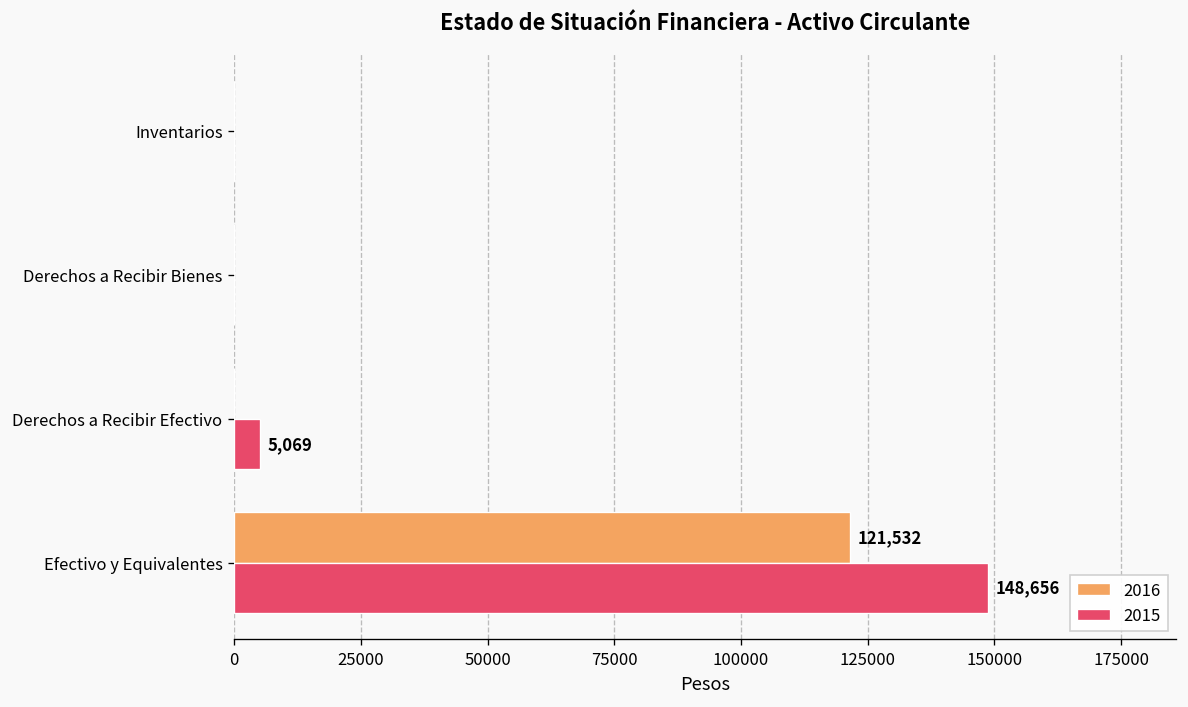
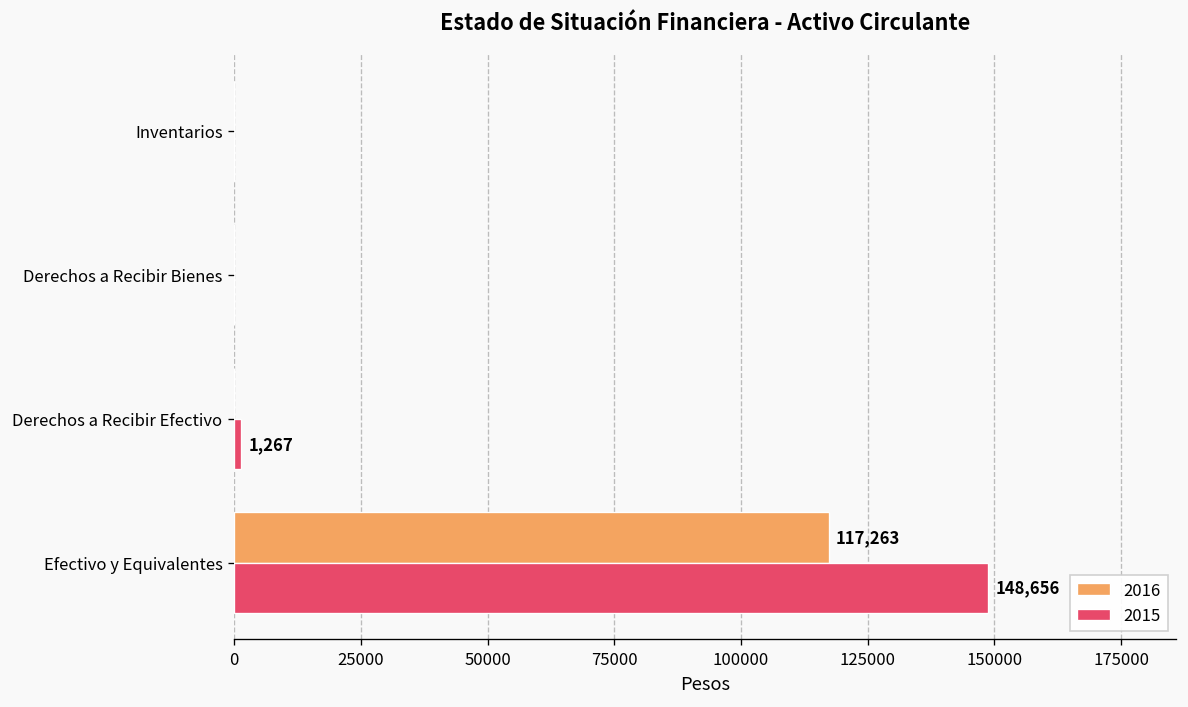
  {
    "2016": {
-     "Efectivo y Equivalentes": "121,532"
+     "Efectivo y Equivalentes": "117,263"
    },
    "2015": {
-     "Derechos a Recibir Efectivo": "5,069",
+     "Derechos a Recibir Efectivo": "1,267",
      "Efectivo y Equivalentes": "148,656"
    }
  }
